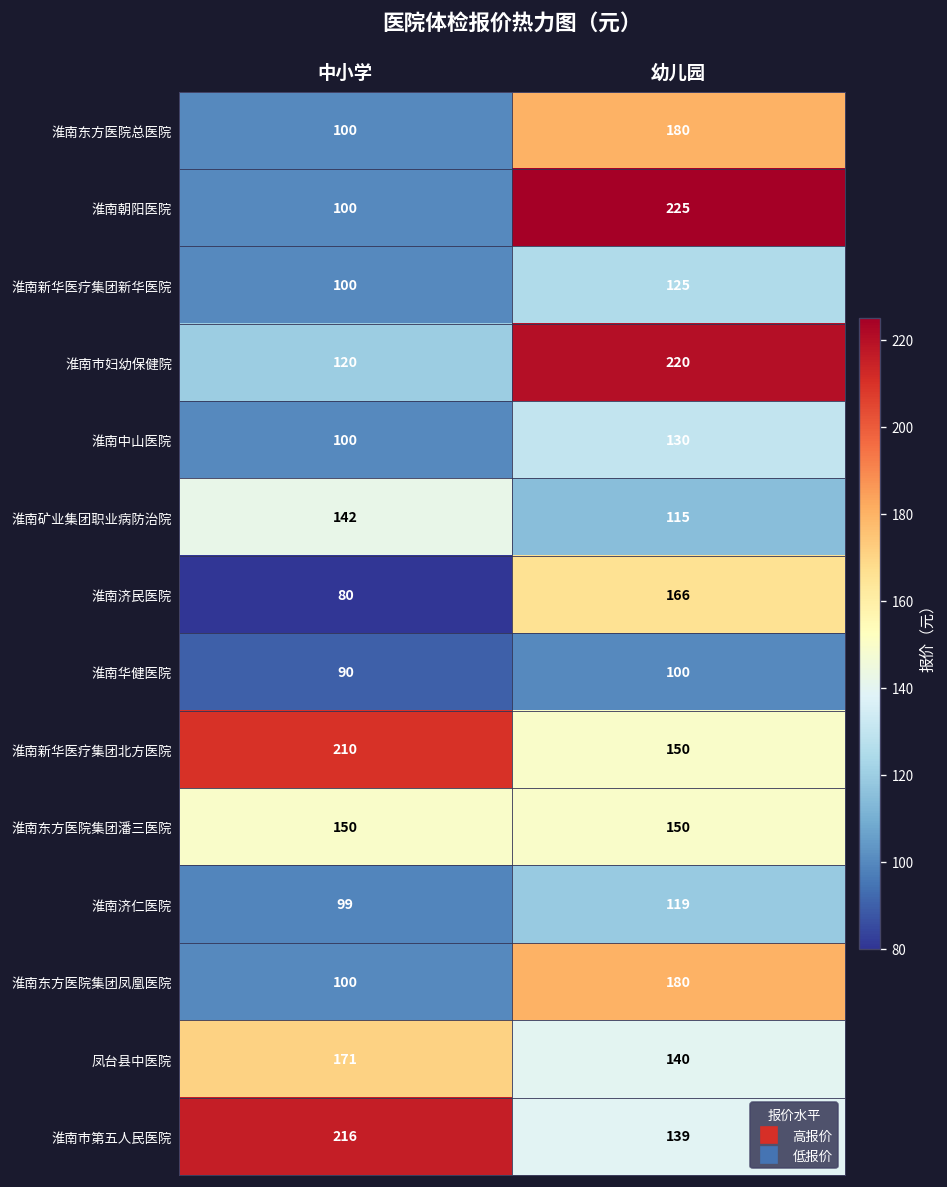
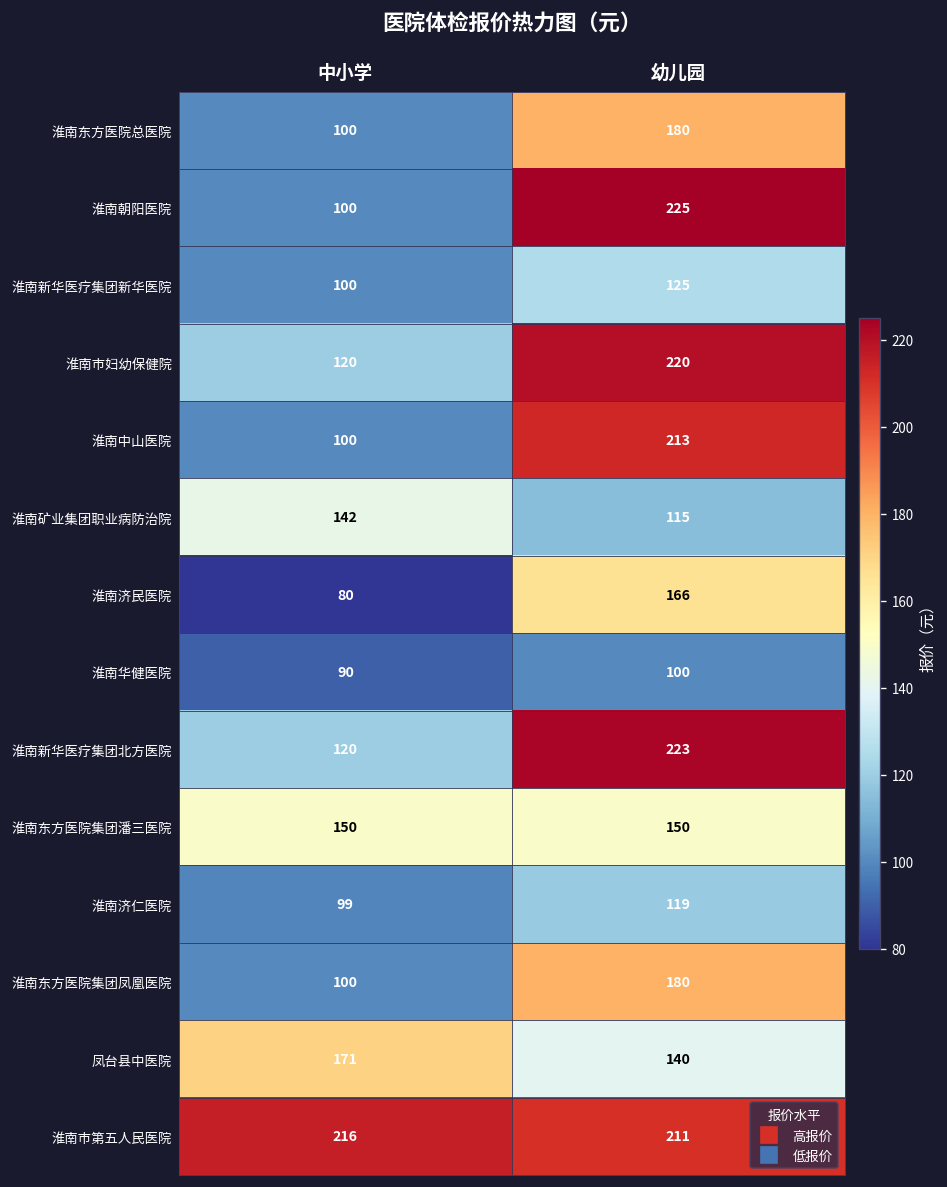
  {
    "淮南东方医院总医院": {
      "中小学": 100,
      "幼儿园": 180
    },
    "淮南朝阳医院": {
      "中小学": 100,
      "幼儿园": 225
    },
    "淮南新华医疗集团新华医院": {
      "中小学": 100,
      "幼儿园": 125
    },
    "淮南市妇幼保健院": {
      "中小学": 120,
      "幼儿园": 220
    },
    "淮南中山医院": {
      "中小学": 100,
-     "幼儿园": 130
+     "幼儿园": 213
    },
    "淮南矿业集团职业病防治院": {
      "中小学": 142,
      "幼儿园": 115
    },
    "淮南济民医院": {
      "中小学": 80,
      "幼儿园": 166
    },
    "淮南华健医院": {
      "中小学": 90,
      "幼儿园": 100
    },
    "淮南新华医疗集团北方医院": {
-     "中小学": 210,
-     "幼儿园": 150
+     "中小学": 120,
+     "幼儿园": 223
    },
    "淮南东方医院集团潘三医院": {
      "中小学": 150,
      "幼儿园": 150
    },
    "淮南济仁医院": {
      "中小学": 99,
      "幼儿园": 119
    },
    "淮南东方医院集团凤凰医院": {
      "中小学": 100,
      "幼儿园": 180
    },
    "凤台县中医院": {
      "中小学": 171,
      "幼儿园": 140
    },
    "淮南市第五人民医院": {
      "中小学": 216,
-     "幼儿园": 139
+     "幼儿园": 211
    }
  }
